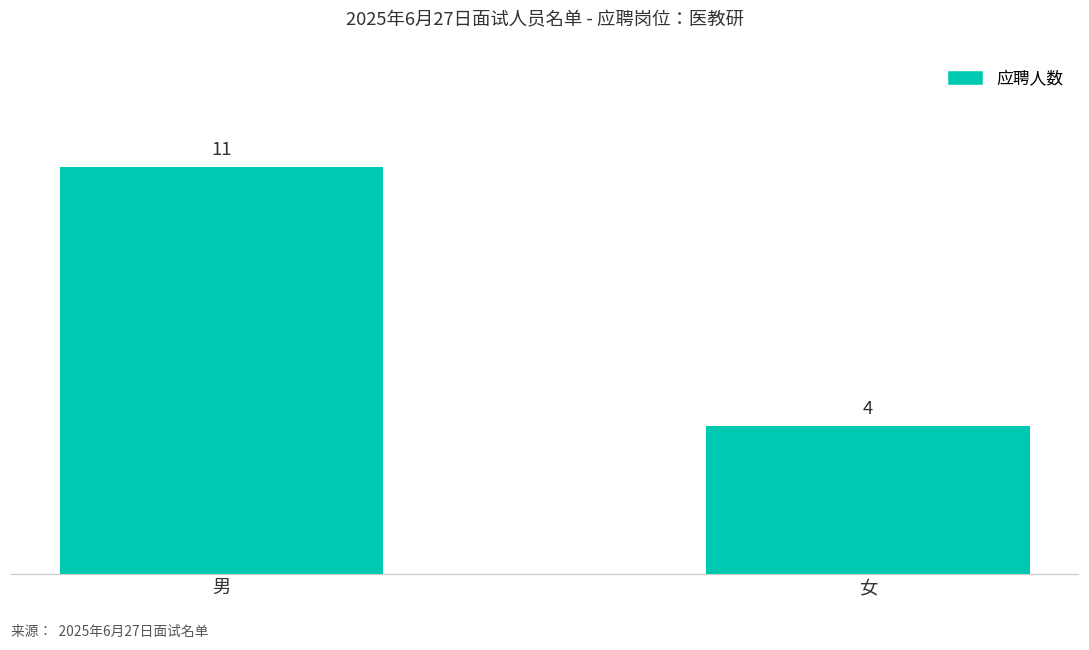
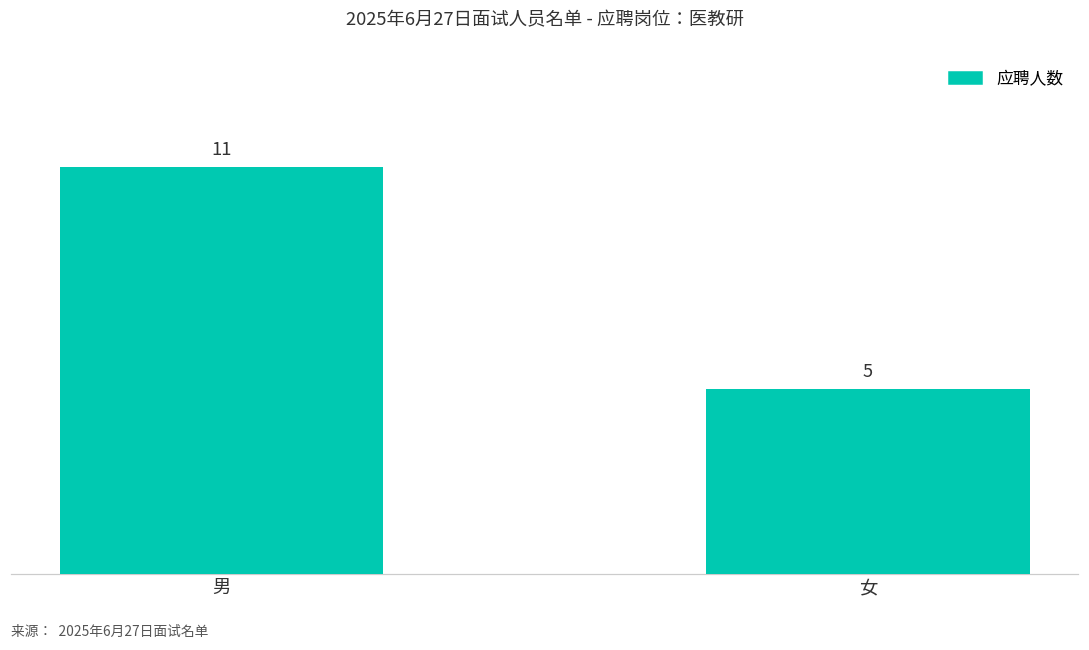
  {
    "男": 11,
-   "女": 4
+   "女": 5
  }
